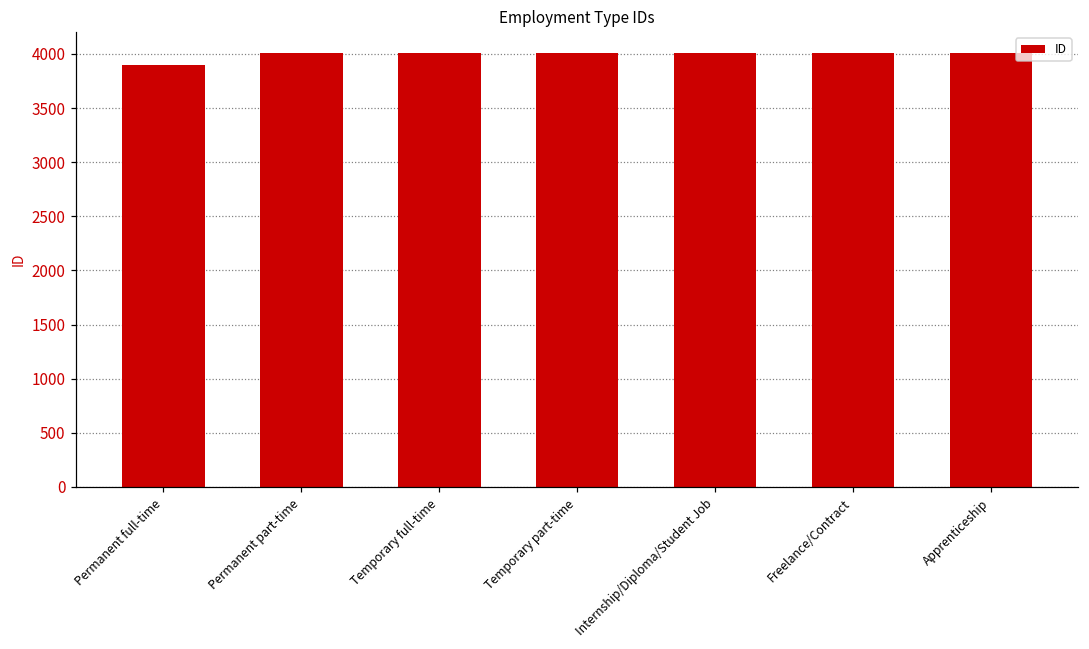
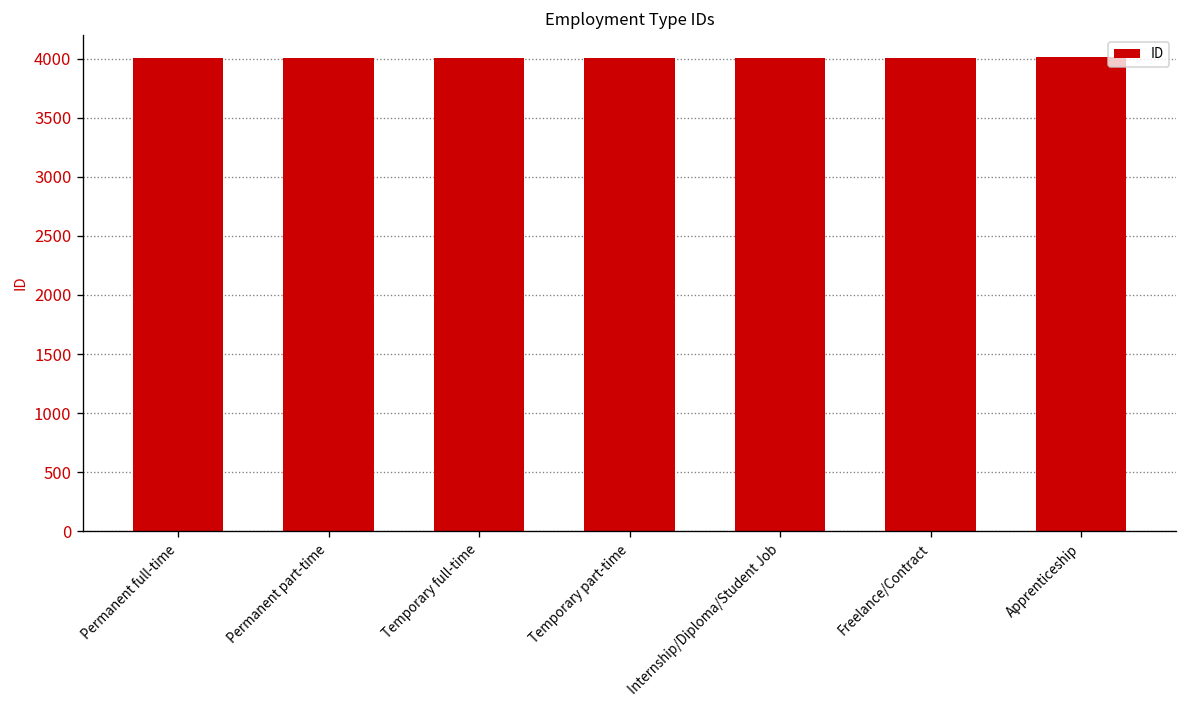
  {
-   "Permanent full-time": 3900,
+   "Permanent full-time": 4000,
    "Permanent part-time": 4000,
    "Temporary full-time": 4000,
    "Temporary part-time": 4000,
    "Internship/Diploma/Student Job": 4000,
    "Freelance/Contract": 4000,
    "Apprenticeship": 4000
  }
